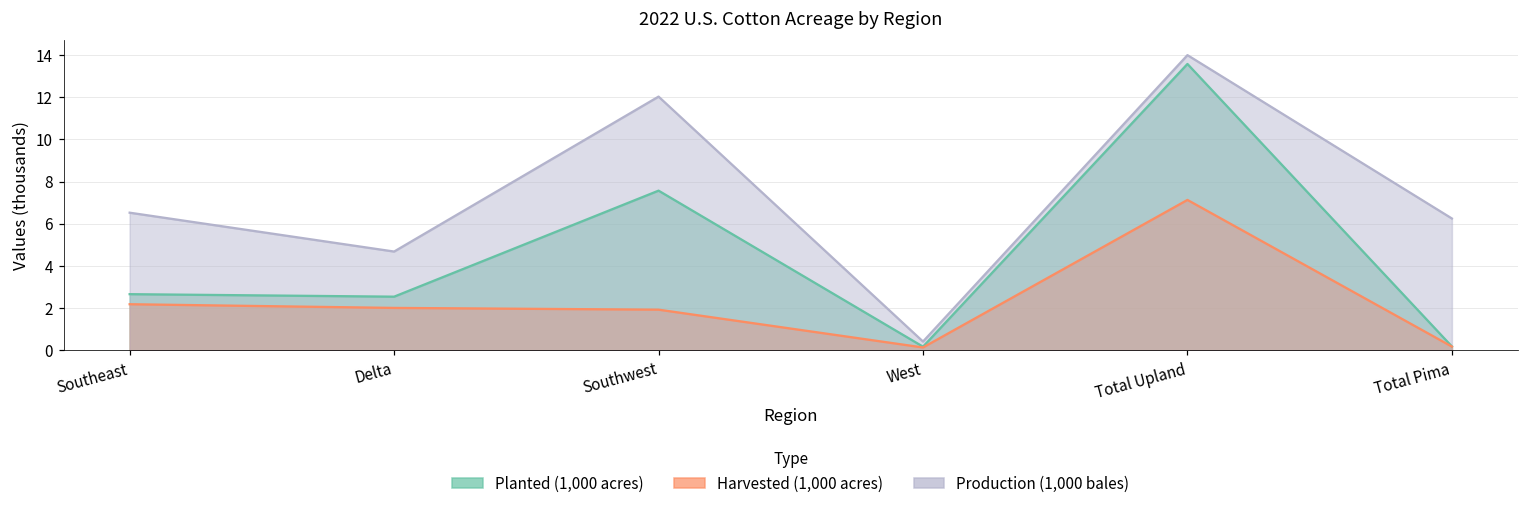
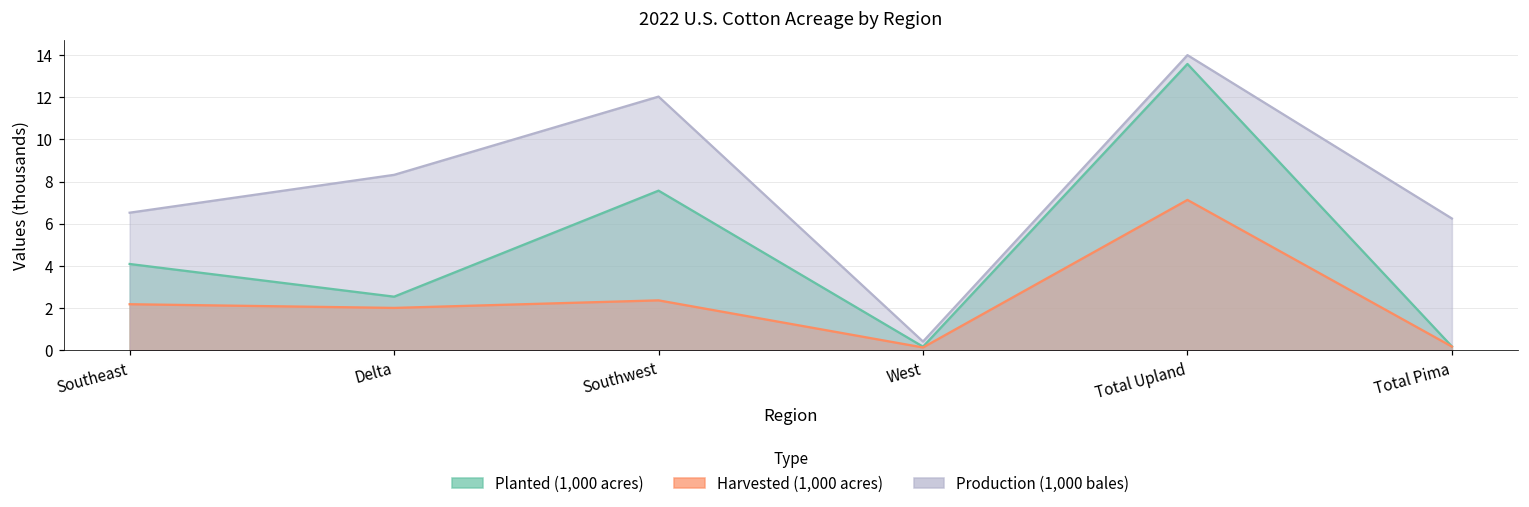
  {
    "Planted (1,000 acres)": {
-     "Southeast": 2.7,
+     "Southeast": 4.1,
      "Delta": 2.5,
      "Southwest": 7.6,
      "Total Upland": 13.6
    },
    "Harvested (1,000 acres)": {
      "Southeast": 2.2,
      "Delta": 2.0,
-     "Southwest": 1.9,
+     "Southwest": 2.4,
      "Total Upland": 7.1
    },
    "Production (1,000 bales)": {
      "Southeast": 6.5,
-     "Delta": 4.7,
+     "Delta": 8.3,
      "Southwest": 12.0,
      "West": 0.4,
      "Total Upland": 14.0,
      "Total Pima": 6.3
    }
  }
